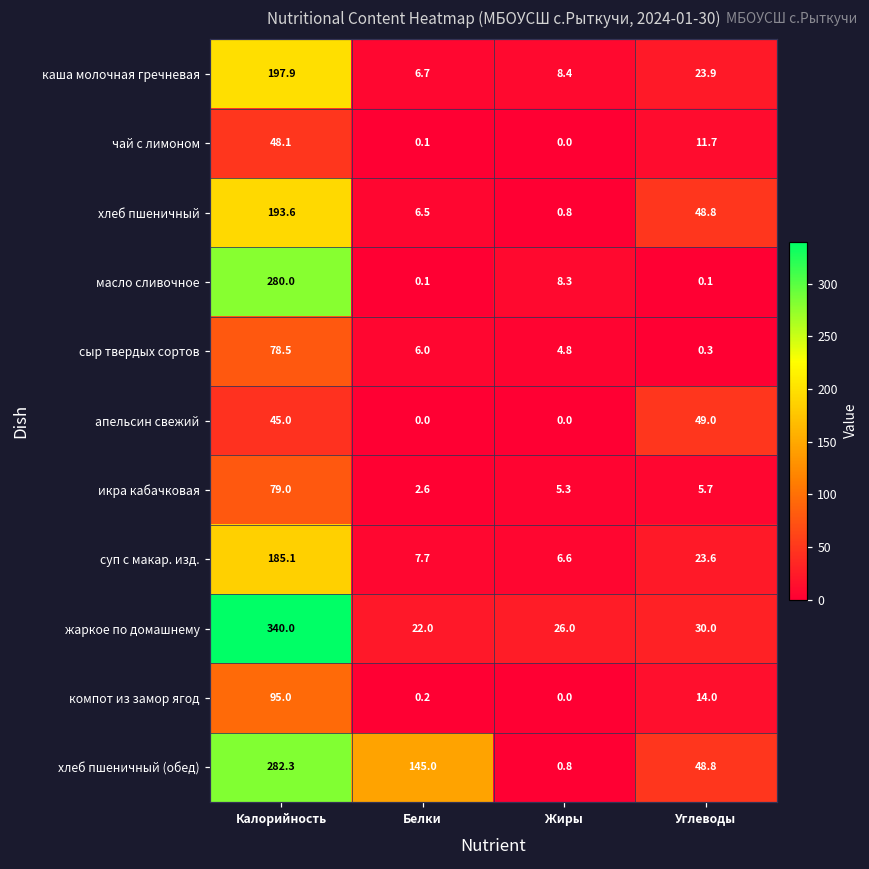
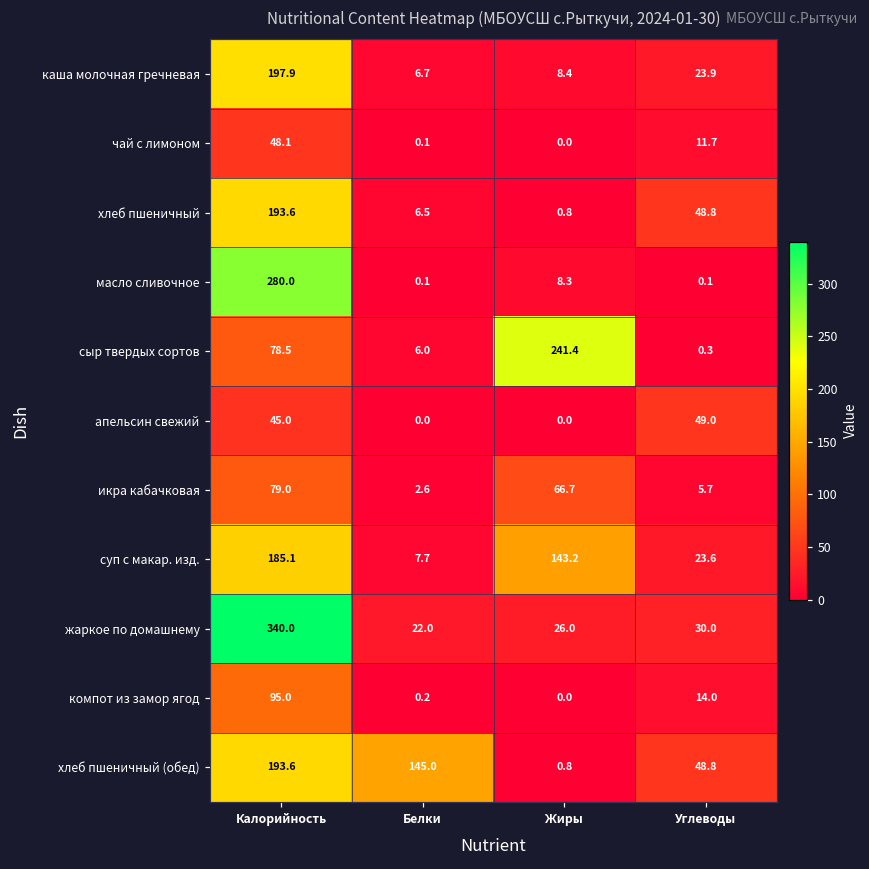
  {
    "каша молочная гречневая": {
      "Калорийность": 197.9,
      "Белки": 6.7,
      "Жиры": 8.4,
      "Углеводы": 23.9
    },
    "чай с лимоном": {
      "Калорийность": 48.1,
      "Белки": 0.1,
      "Жиры": 0.0,
      "Углеводы": 11.7
    },
    "хлеб пшеничный": {
      "Калорийность": 193.6,
      "Белки": 6.5,
      "Жиры": 0.8,
      "Углеводы": 48.8
    },
    "масло сливочное": {
      "Калорийность": 280.0,
      "Белки": 0.1,
      "Жиры": 8.3,
      "Углеводы": 0.1
    },
    "сыр твердых сортов": {
      "Калорийность": 78.5,
      "Белки": 6.0,
-     "Жиры": 4.8,
+     "Жиры": 241.4,
      "Углеводы": 0.3
    },
    "апельсин свежий": {
      "Калорийность": 45.0,
      "Белки": 0.0,
      "Жиры": 0.0,
      "Углеводы": 49.0
    },
    "икра кабачковая": {
      "Калорийность": 79.0,
      "Белки": 2.6,
-     "Жиры": 5.3,
+     "Жиры": 66.7,
      "Углеводы": 5.7
    },
    "суп с макар. изд.": {
      "Калорийность": 185.1,
      "Белки": 7.7,
-     "Жиры": 6.6,
+     "Жиры": 143.2,
      "Углеводы": 23.6
    },
    "жаркое по домашнему": {
      "Калорийность": 340.0,
      "Белки": 22.0,
      "Жиры": 26.0,
      "Углеводы": 30.0
    },
    "компот из замор ягод": {
      "Калорийность": 95.0,
      "Белки": 0.2,
      "Жиры": 0.0,
      "Углеводы": 14.0
    },
    "хлеб пшеничный (обед)": {
-     "Калорийность": 282.3,
+     "Калорийность": 193.6,
      "Белки": 145.0,
      "Жиры": 0.8,
      "Углеводы": 48.8
    }
  }
